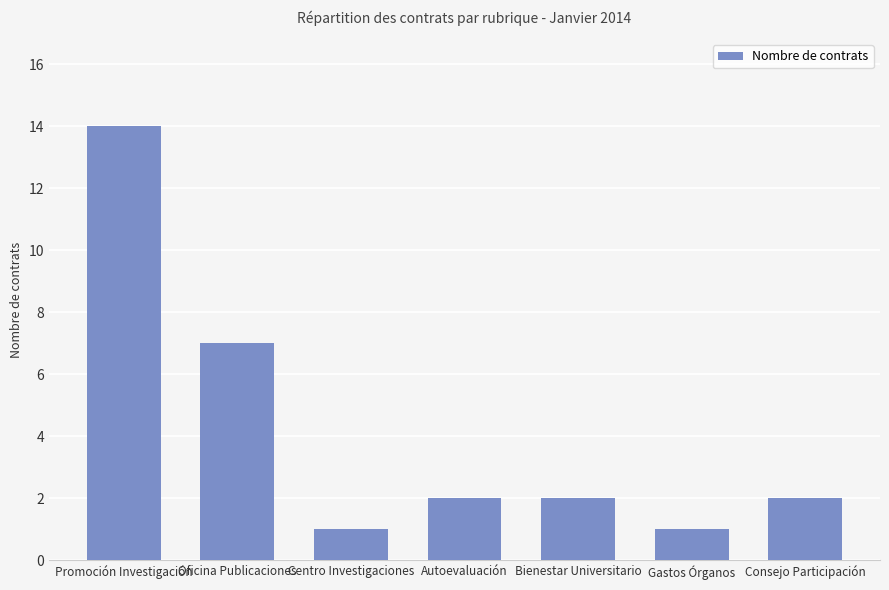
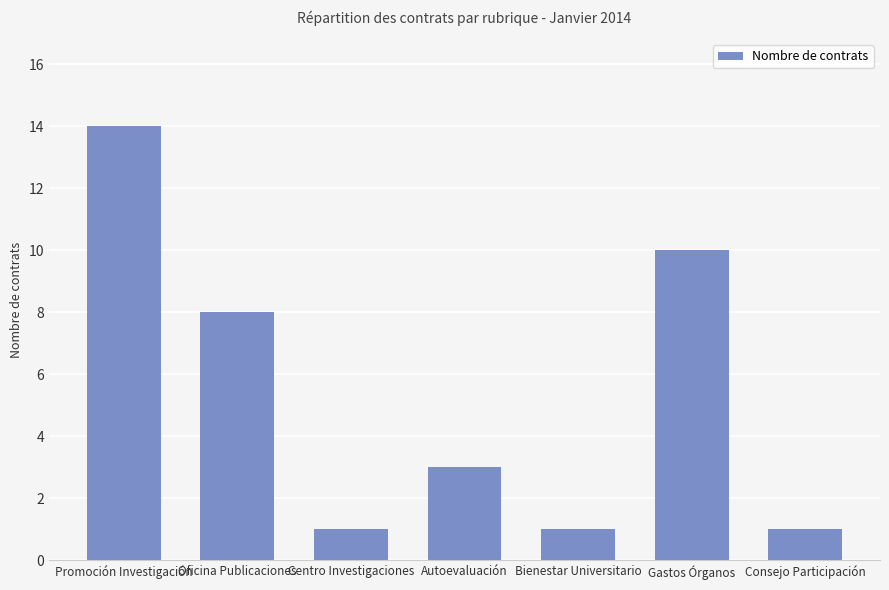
  {
    "Promoción Investigación": 14,
-   "Oficina Publicaciones": 7,
+   "Oficina Publicaciones": 8,
    "Centro Investigaciones": 1,
-   "Autoevaluación": 2,
-   "Bienestar Universitario": 2,
-   "Gastos Órganos": 1,
-   "Consejo Participación": 2
+   "Autoevaluación": 3,
+   "Bienestar Universitario": 1,
+   "Gastos Órganos": 10,
+   "Consejo Participación": 1
  }
